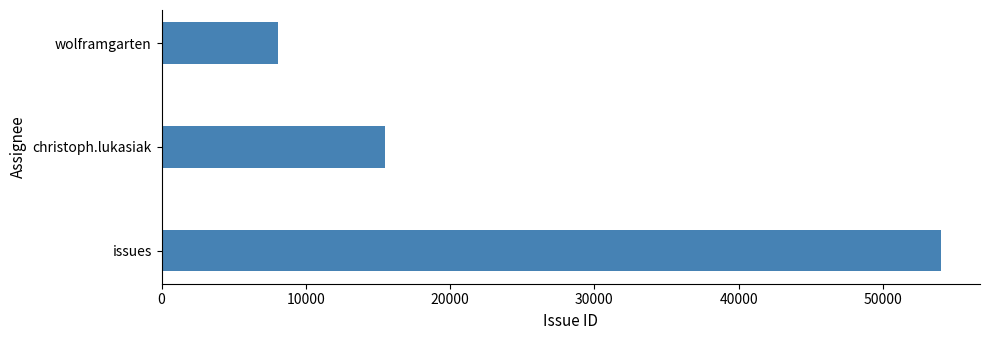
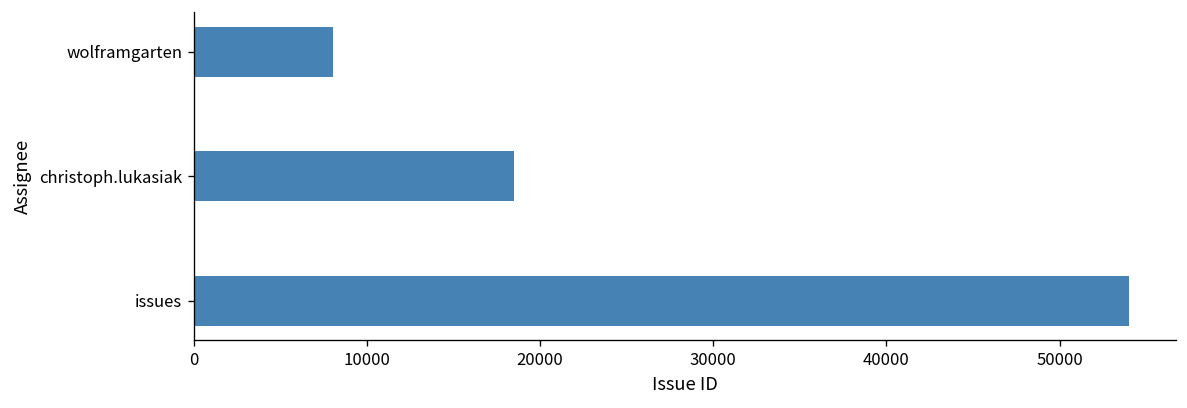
  {
    "wolframgarten": 8100,
-   "christoph.lukasiak": 15500,
+   "christoph.lukasiak": 18500,
    "issues": 54000
  }
